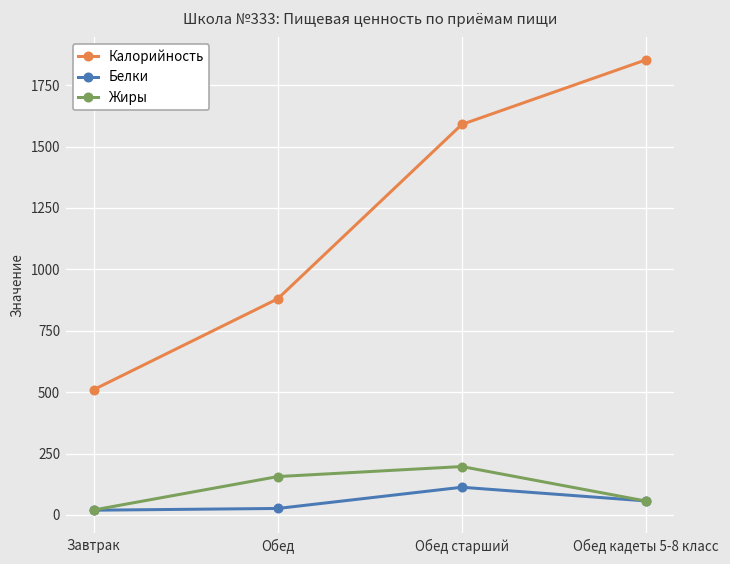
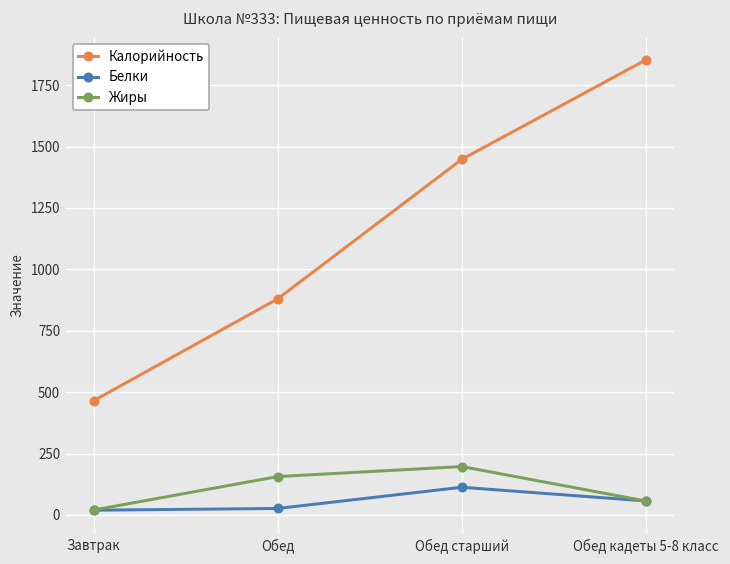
  {
    "Калорийность": {
-     "Завтрак": 510,
+     "Завтрак": 470,
      "Обед": 880,
-     "Обед старший": 1590,
+     "Обед старший": 1450,
      "Обед кадеты 5-8 класс": 1850
    },
    "Белки": {
      "Обед": 30,
      "Обед старший": 110
    },
    "Жиры": {
      "Обед": 160,
      "Обед старший": 200
    }
  }
